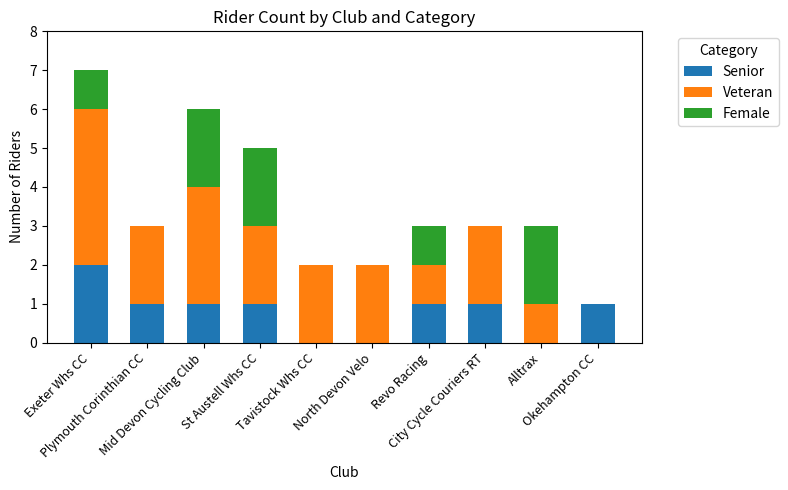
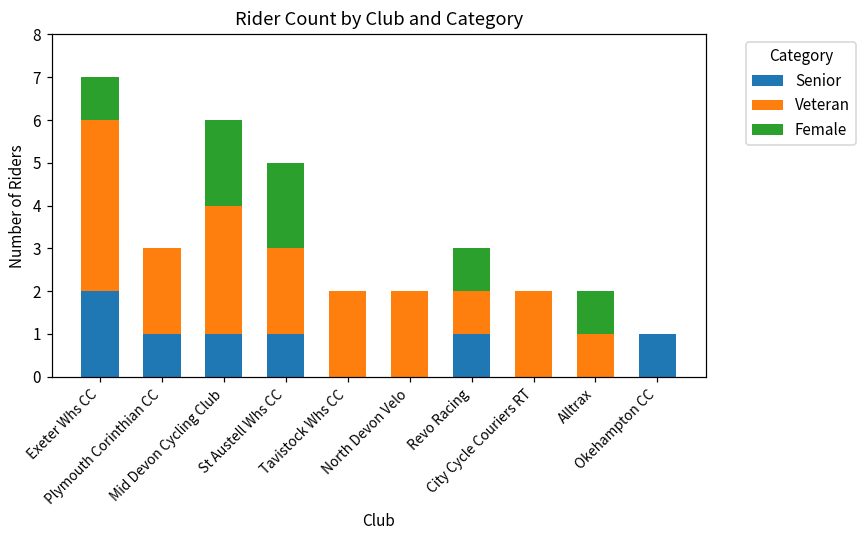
  {
    "Senior": {
      "Exeter Whs CC": 2,
      "Plymouth Corinthian CC": 1,
      "Mid Devon Cycling Club": 1,
      "St Austell Whs CC": 1,
      "Tavistock Whs CC": 0,
      "North Devon Velo": 0,
      "Revo Racing": 1,
-     "City Cycle Couriers RT": 1,
+     "City Cycle Couriers RT": 0,
      "Alltrax": 0,
      "Okehampton CC": 1
    },
    "Female": {
      "Exeter Whs CC": 1,
      "Plymouth Corinthian CC": 0,
      "Mid Devon Cycling Club": 2,
      "St Austell Whs CC": 2,
      "Tavistock Whs CC": 0,
      "North Devon Velo": 0,
      "Revo Racing": 1,
      "City Cycle Couriers RT": 0,
-     "Alltrax": 2,
+     "Alltrax": 1,
      "Okehampton CC": 0
    }
  }
